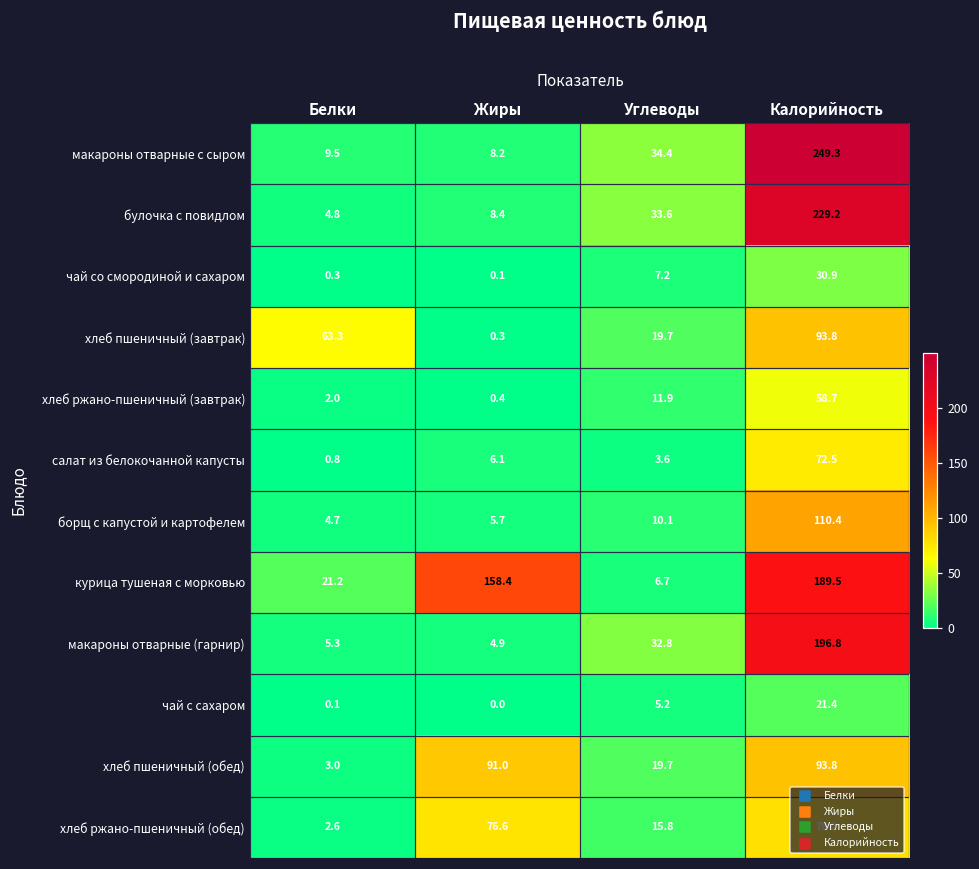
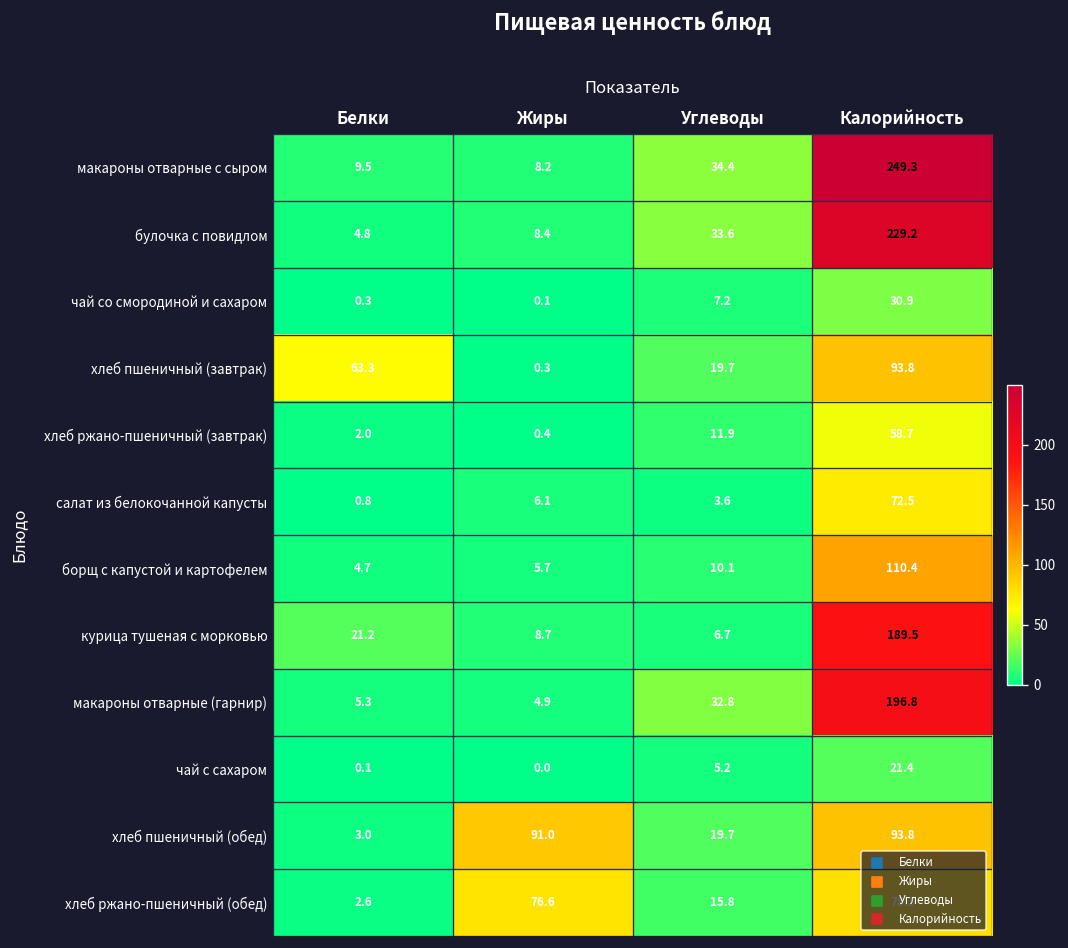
  {
    "макароны отварные с сыром": {
      "Белки": 9.5,
      "Жиры": 8.2,
      "Углеводы": 34.4,
      "Калорийность": 249.3
    },
    "булочка с повидлом": {
      "Белки": 4.8,
      "Жиры": 8.4,
      "Углеводы": 33.6,
      "Калорийность": 229.2
    },
    "чай со смородиной и сахаром": {
      "Белки": 0.3,
      "Жиры": 0.1,
      "Углеводы": 7.2,
      "Калорийность": 30.9
    },
    "хлеб пшеничный (завтрак)": {
      "Белки": 63.3,
      "Жиры": 0.3,
      "Углеводы": 19.7,
      "Калорийность": 93.8
    },
    "хлеб ржано-пшеничный (завтрак)": {
      "Белки": 2.0,
      "Жиры": 0.4,
      "Углеводы": 11.9,
      "Калорийность": 58.7
    },
    "салат из белокочанной капусты": {
      "Белки": 0.8,
      "Жиры": 6.1,
      "Углеводы": 3.6,
      "Калорийность": 72.5
    },
    "борщ с капустой и картофелем": {
      "Белки": 4.7,
      "Жиры": 5.7,
      "Углеводы": 10.1,
      "Калорийность": 110.4
    },
    "курица тушеная с морковью": {
      "Белки": 21.2,
-     "Жиры": 158.4,
+     "Жиры": 8.7,
      "Углеводы": 6.7,
      "Калорийность": 189.5
    },
    "макароны отварные (гарнир)": {
      "Белки": 5.3,
      "Жиры": 4.9,
      "Углеводы": 32.8,
      "Калорийность": 196.8
    },
    "чай с сахаром": {
      "Белки": 0.1,
      "Жиры": 0.0,
      "Углеводы": 5.2,
      "Калорийность": 21.4
    },
    "хлеб пшеничный (обед)": {
      "Белки": 3.0,
      "Жиры": 91.0,
      "Углеводы": 19.7,
      "Калорийность": 93.8
    },
    "хлеб ржано-пшеничный (обед)": {
      "Белки": 2.6,
      "Жиры": 76.6,
      "Углеводы": 15.8
    }
  }
